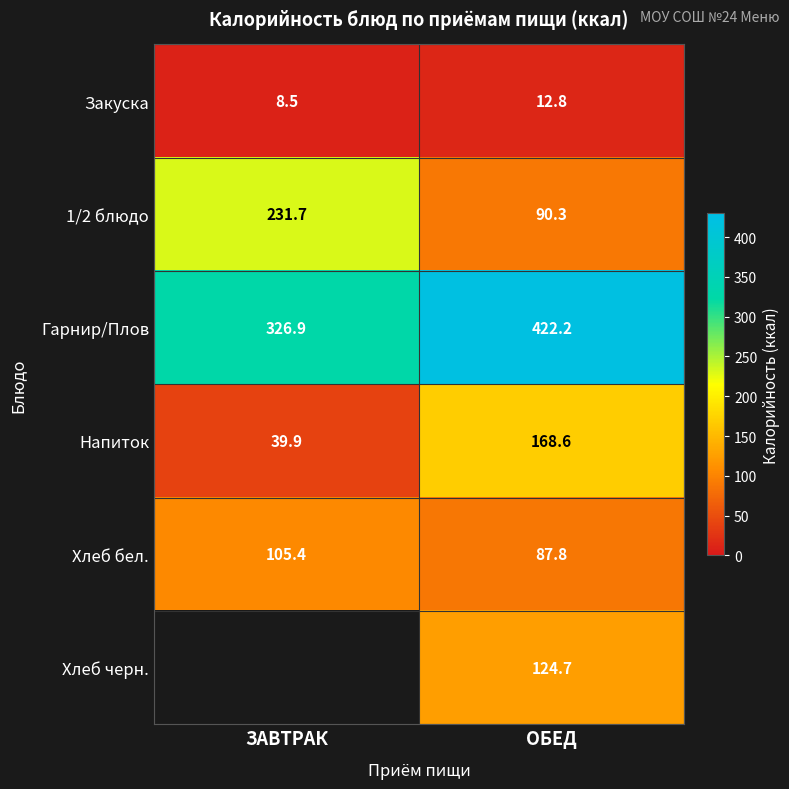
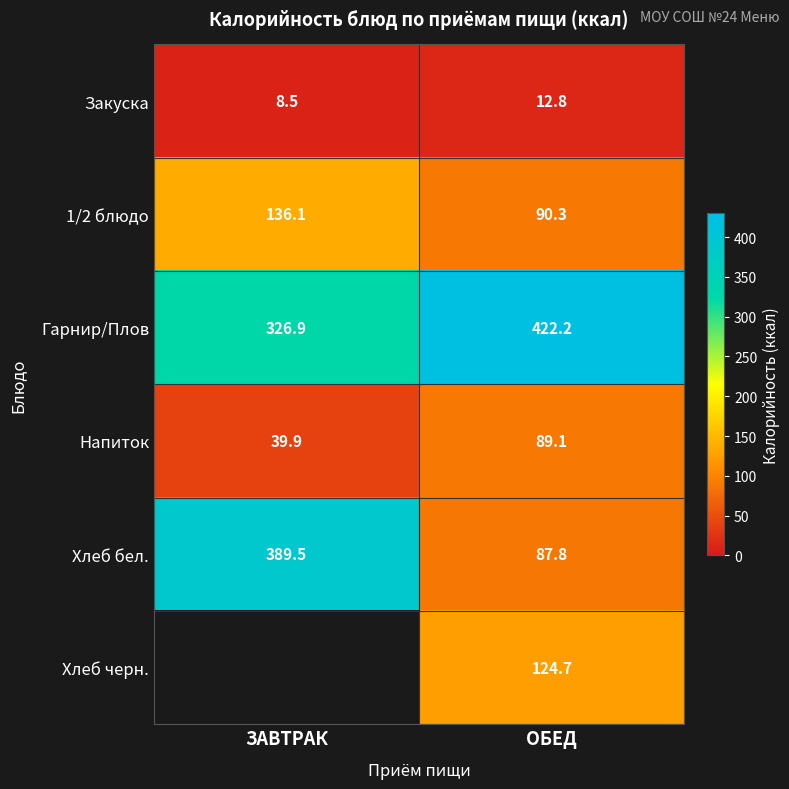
  {
    "Закуска": {
      "ЗАВТРАК": 8.5,
      "ОБЕД": 12.8
    },
    "1/2 блюдо": {
-     "ЗАВТРАК": 231.7,
+     "ЗАВТРАК": 136.1,
      "ОБЕД": 90.3
    },
    "Гарнир/Плов": {
      "ЗАВТРАК": 326.9,
      "ОБЕД": 422.2
    },
    "Напиток": {
      "ЗАВТРАК": 39.9,
-     "ОБЕД": 168.6
+     "ОБЕД": 89.1
    },
    "Хлеб бел.": {
-     "ЗАВТРАК": 105.4,
+     "ЗАВТРАК": 389.5,
      "ОБЕД": 87.8
    },
    "Хлеб черн.": {
      "ОБЕД": 124.7
    }
  }
